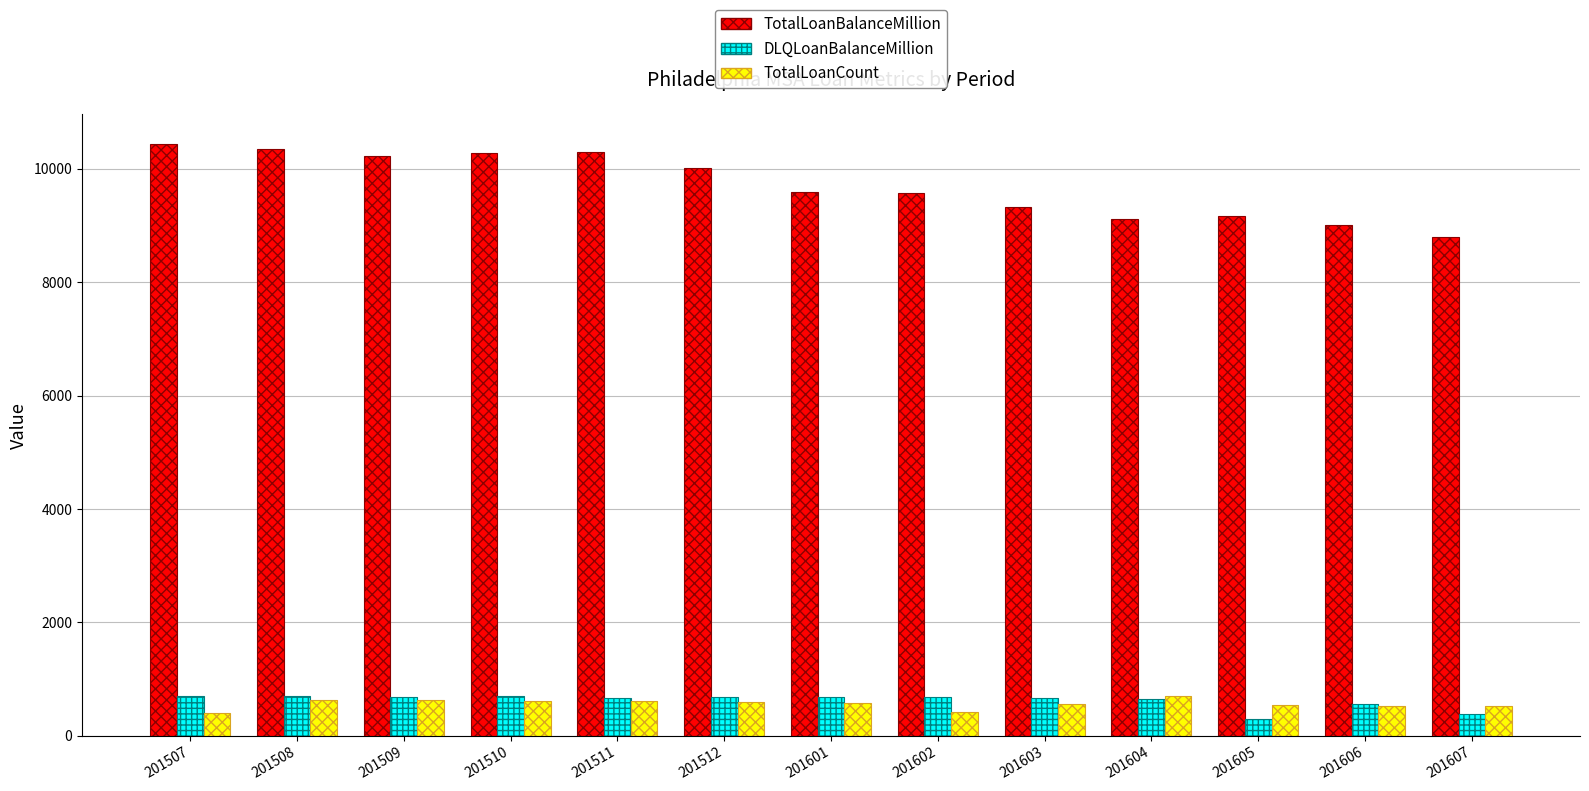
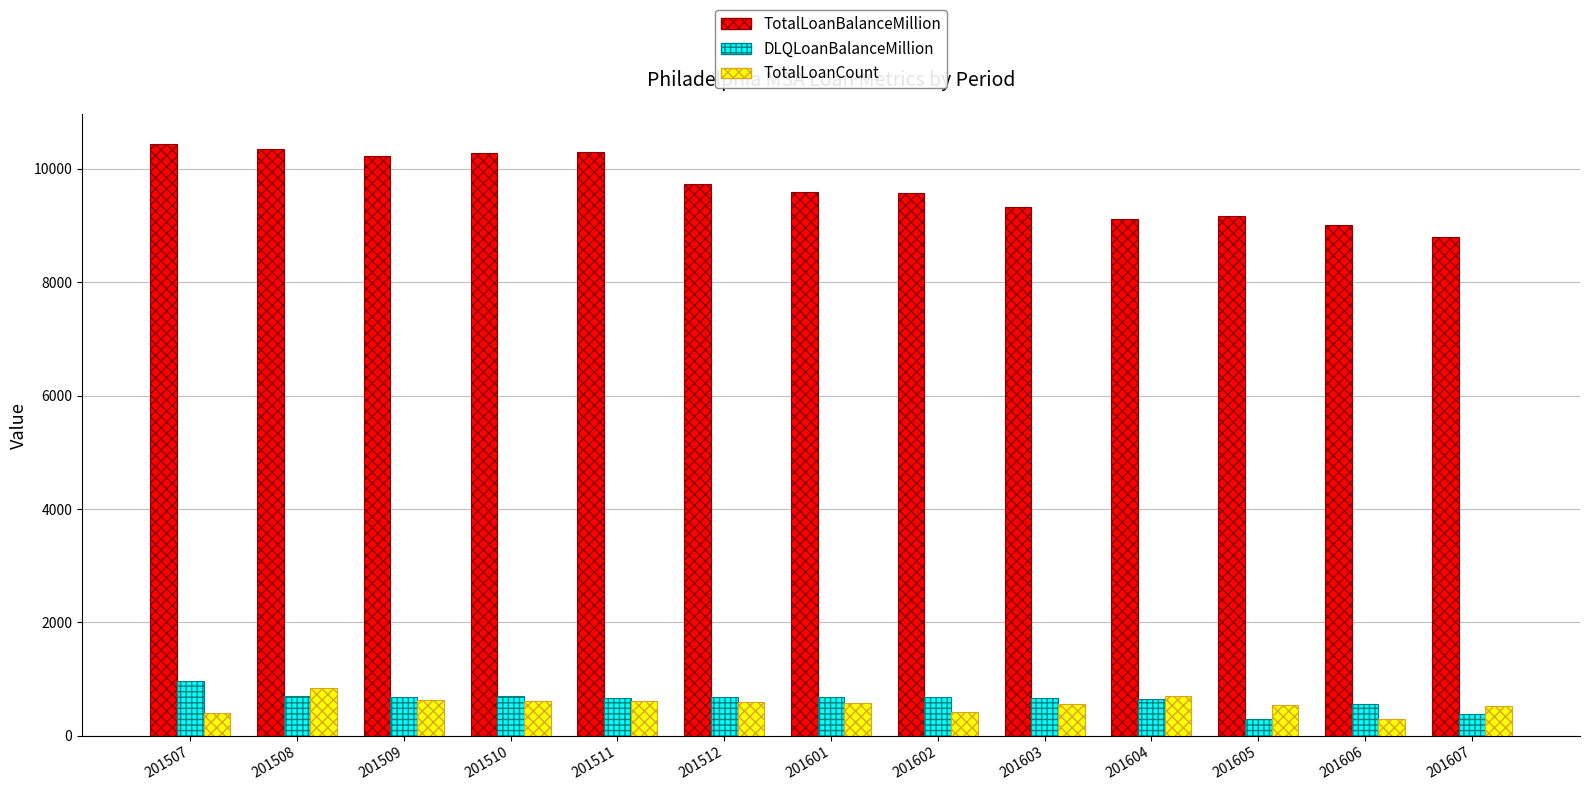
  {
    "TotalLoanBalanceMillion": {
      "201507": 10400,
      "201508": 10400,
      "201509": 10200,
      "201510": 10300,
      "201511": 10300,
-     "201512": 10000,
+     "201512": 9700,
      "201601": 9600,
      "201602": 9600,
      "201603": 9300,
      "201604": 9100,
      "201605": 9200,
      "201606": 9000,
      "201607": 8800
    },
    "DLQLoanBalanceMillion": {
-     "201507": 700,
+     "201507": 1000,
      "201508": 700,
      "201509": 700,
      "201510": 700,
      "201511": 700,
      "201512": 700,
      "201601": 700,
      "201602": 700,
      "201603": 700,
      "201604": 700,
      "201605": 300,
      "201606": 600,
      "201607": 400
    },
    "TotalLoanCount": {
      "201507": 400,
-     "201508": 600,
+     "201508": 800,
      "201509": 600,
      "201510": 600,
      "201511": 600,
      "201512": 600,
      "201601": 600,
      "201602": 400,
      "201603": 600,
      "201604": 700,
      "201605": 500,
-     "201606": 500,
+     "201606": 300,
      "201607": 500
    }
  }
